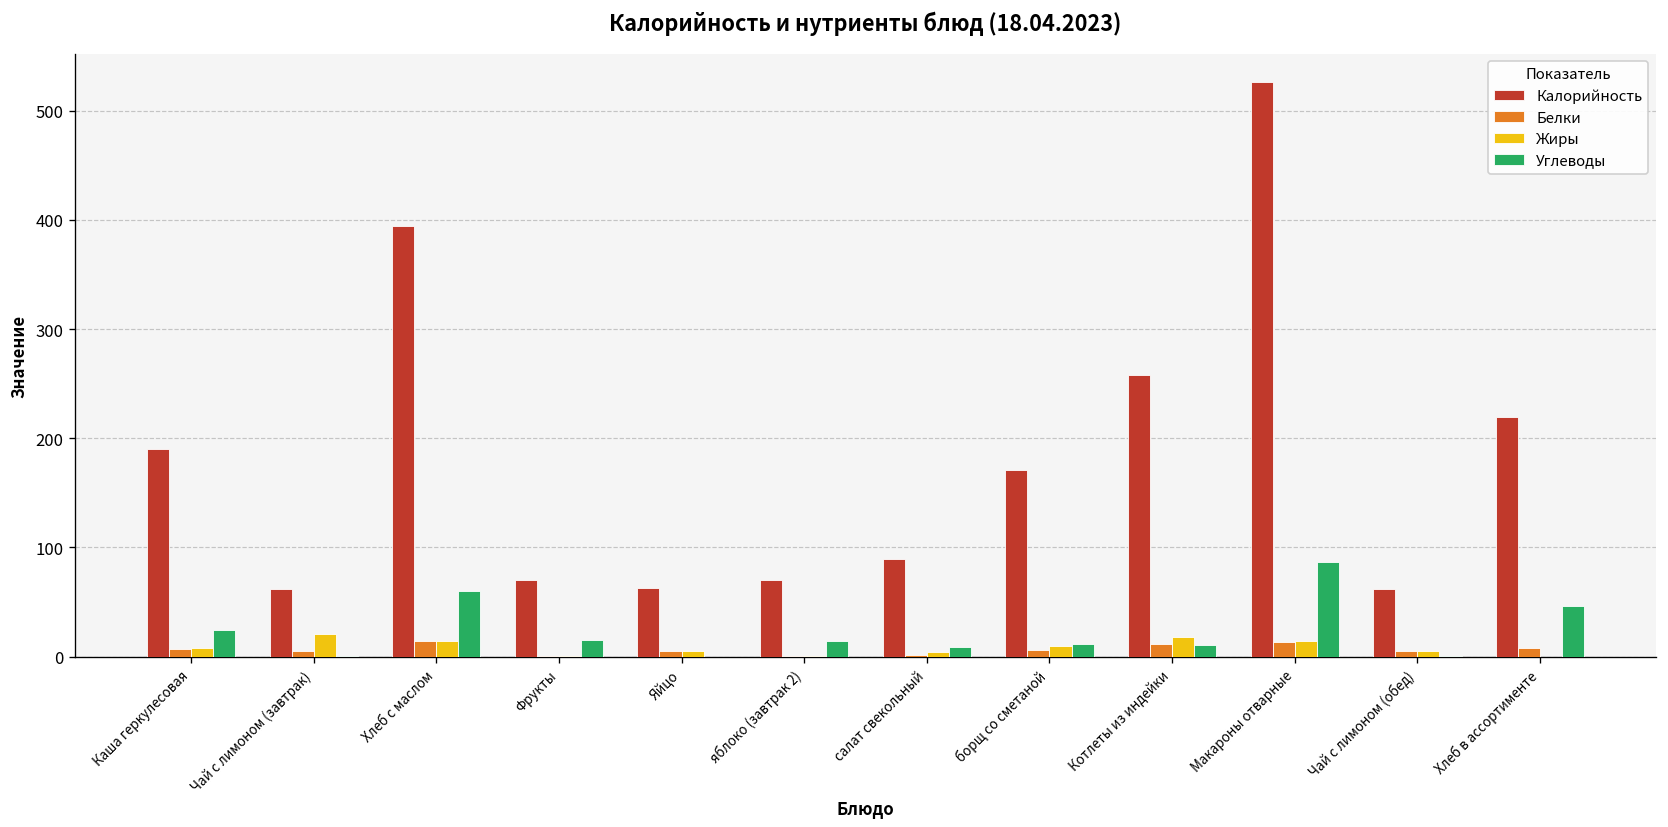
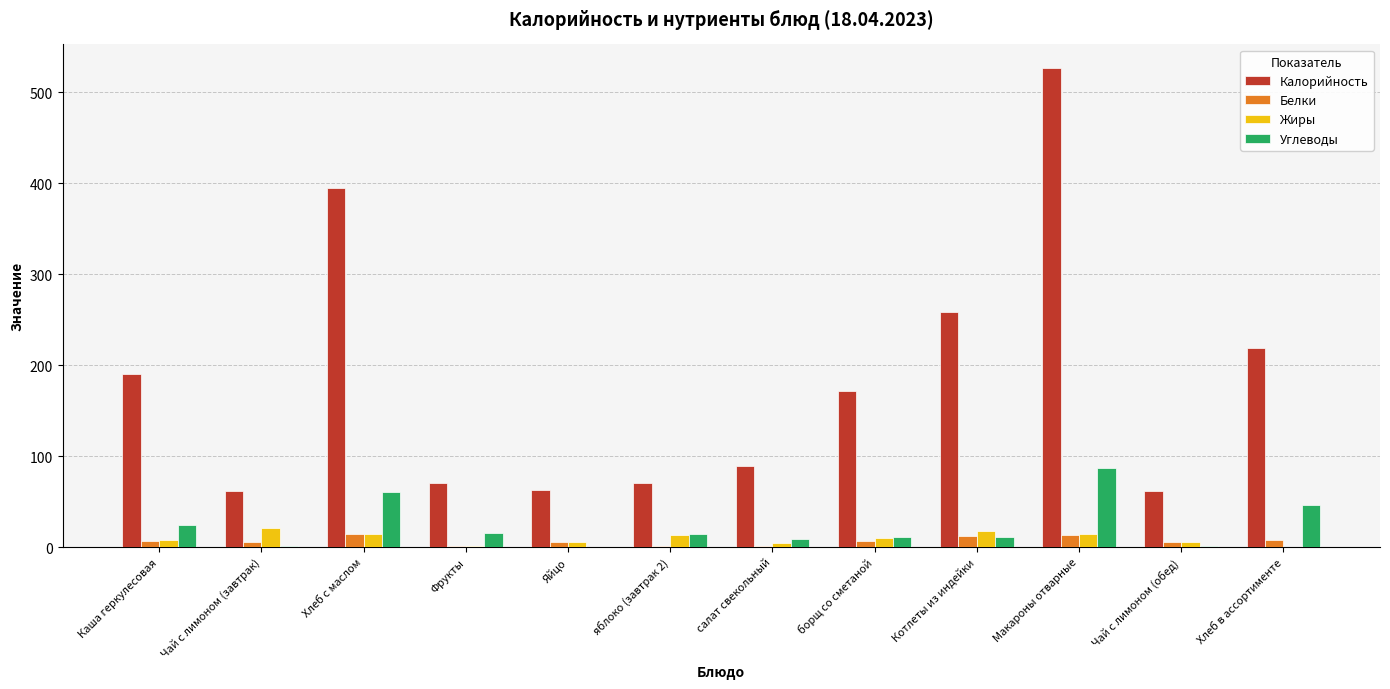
  {
    "Калорийность": {
      "Каша геркулесовая": 190,
      "Чай с лимоном (завтрак)": 60,
      "Хлеб с маслом": 390,
      "Фрукты": 70,
      "Яйцо": 60,
      "яблоко (завтрак 2)": 70,
      "салат свекольный": 90,
      "борщ со сметаной": 170,
      "Котлеты из индейки": 260,
      "Макароны отварные": 530,
      "Чай с лимоном (обед)": 60,
      "Хлеб в ассортименте": 220
    },
    "Белки": {
      "Каша геркулесовая": 10,
      "Чай с лимоном (завтрак)": 10,
      "Хлеб с маслом": 10,
      "Яйцо": 10,
      "борщ со сметаной": 10,
      "Котлеты из индейки": 10,
      "Макароны отварные": 10,
      "Чай с лимоном (обед)": 10,
      "Хлеб в ассортименте": 10
    },
    "Жиры": {
      "Каша геркулесовая": 10,
      "Чай с лимоном (завтрак)": 20,
      "Хлеб с маслом": 10,
      "Яйцо": 10,
-     "яблоко (завтрак 2)": 0,
+     "яблоко (завтрак 2)": 10,
      "салат свекольный": 0,
      "борщ со сметаной": 10,
      "Котлеты из индейки": 20,
      "Макароны отварные": 10,
      "Чай с лимоном (обед)": 10,
      "Хлеб в ассортименте": 0
    },
    "Углеводы": {
      "Каша геркулесовая": 20,
      "Хлеб с маслом": 60,
      "Фрукты": 20,
      "Яйцо": 0,
      "яблоко (завтрак 2)": 10,
      "салат свекольный": 10,
      "борщ со сметаной": 10,
      "Котлеты из индейки": 10,
      "Макароны отварные": 90,
      "Хлеб в ассортименте": 50
    }
  }
